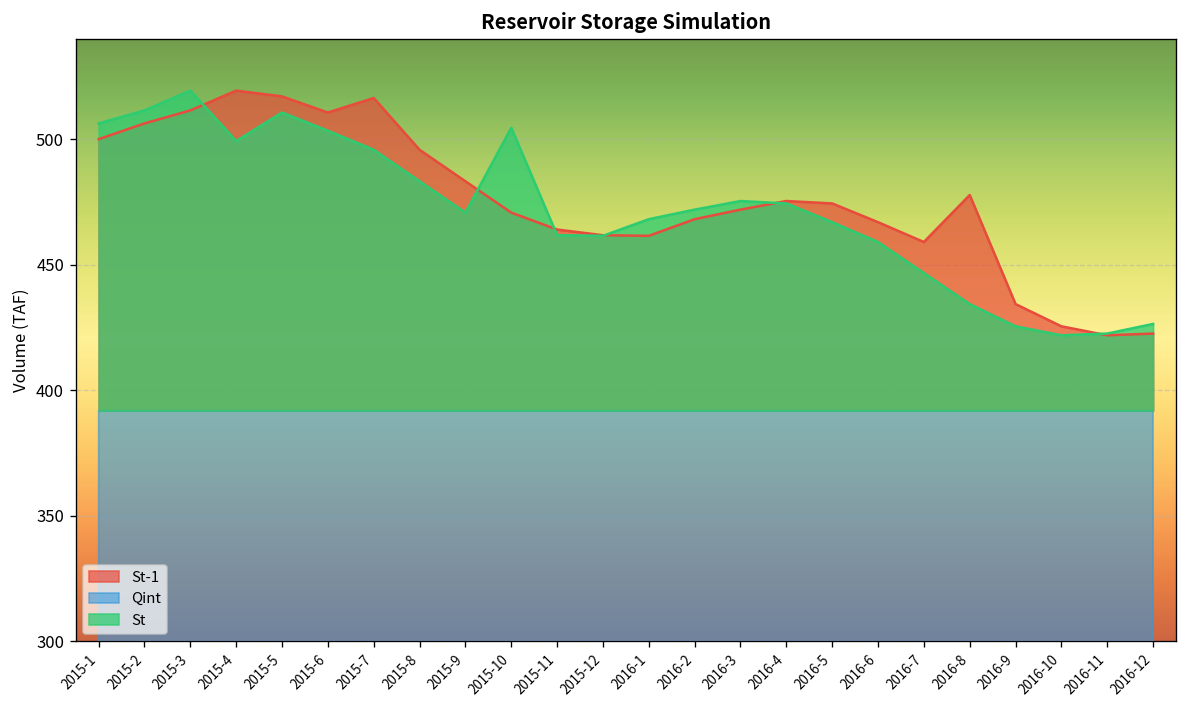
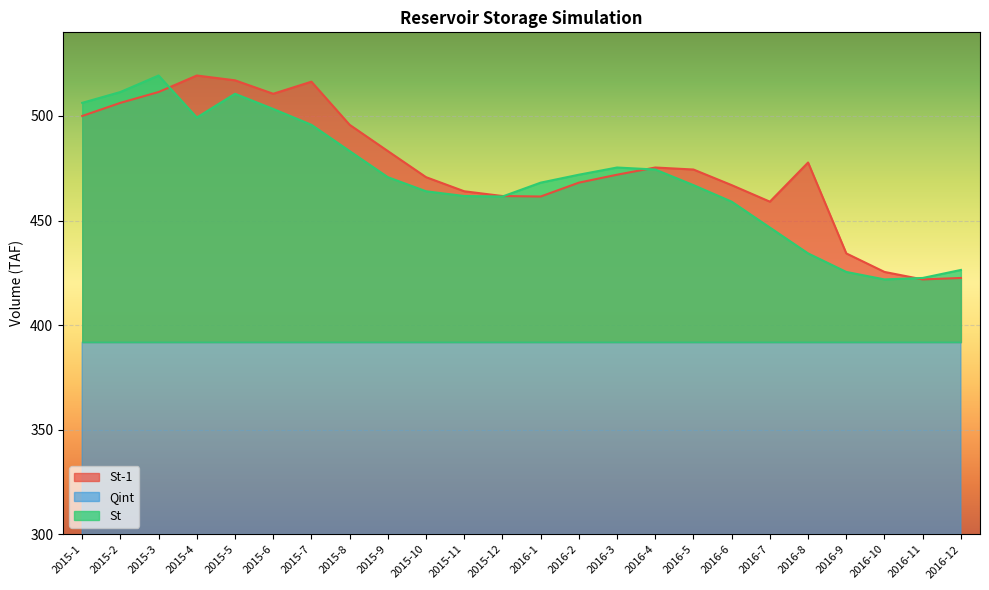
  {
    "St-1": {
      "2015-1": 500,
      "2015-2": 506,
      "2015-3": 511,
      "2015-4": 519,
      "2015-5": 517,
      "2015-6": 511,
      "2015-7": 516,
      "2015-8": 496,
      "2015-9": 483,
      "2015-10": 471,
      "2015-11": 464,
      "2016-1": 461,
      "2016-2": 468,
      "2016-3": 472,
      "2016-5": 474,
      "2016-6": 467,
      "2016-7": 459,
      "2016-8": 478,
      "2016-9": 434,
      "2016-10": 425,
      "2016-12": 423
    },
    "St": {
      "2015-1": 506,
      "2015-2": 511,
      "2015-3": 519,
      "2015-4": 499,
      "2015-5": 511,
      "2015-6": 503,
      "2015-7": 496,
      "2015-8": 483,
      "2015-9": 471,
-     "2015-10": 505,
+     "2015-10": 464,
      "2015-11": 462,
      "2016-1": 468,
      "2016-2": 472,
      "2016-3": 475,
      "2016-5": 467,
      "2016-6": 459,
      "2016-7": 447,
      "2016-8": 434,
      "2016-9": 425,
      "2016-10": 422,
      "2016-12": 426
    }
  }
